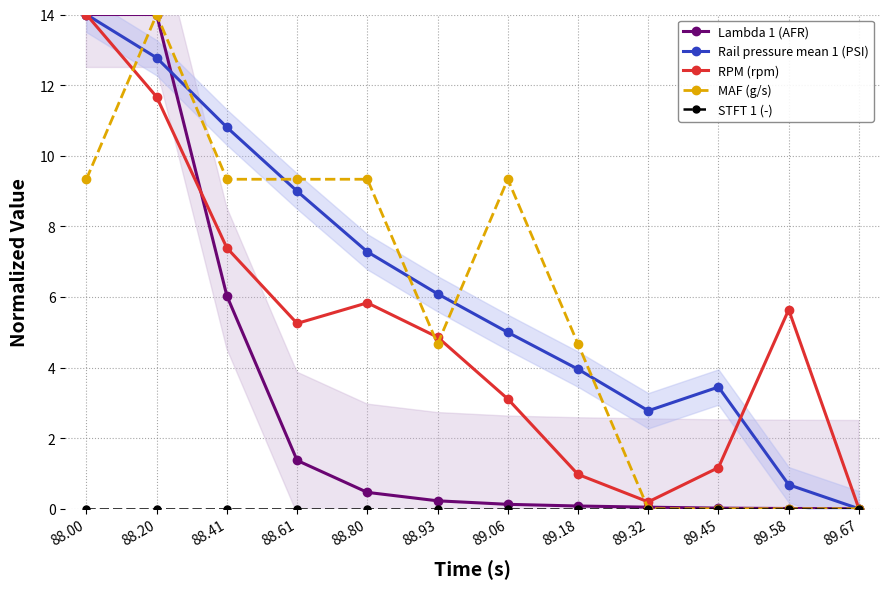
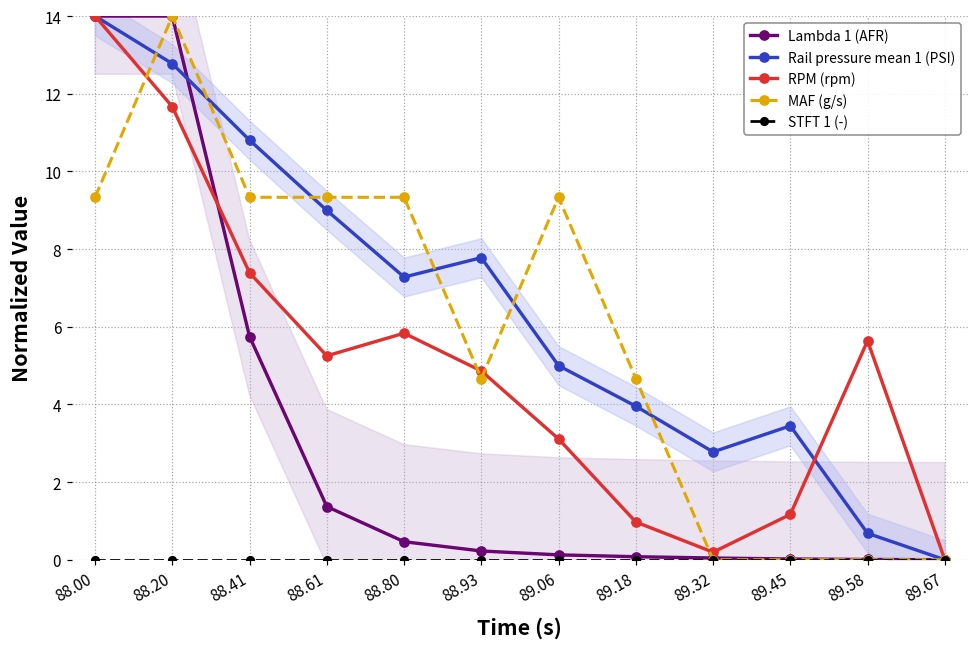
  {
    "Lambda 1 (AFR)": {
-     "88.41": 6.0,
+     "88.41": 5.7,
      "88.61": 1.4,
      "88.80": 0.5,
      "88.93": 0.2,
      "89.06": 0.1,
      "89.18": 0.1
    },
    "Rail pressure mean 1 (PSI)": {
      "88.20": 12.8,
      "88.41": 10.8,
      "88.61": 9.0,
      "88.80": 7.3,
-     "88.93": 6.1,
+     "88.93": 7.8,
      "89.06": 5.0,
      "89.18": 4.0,
      "89.32": 2.8,
      "89.45": 3.4,
      "89.58": 0.7
    },
    "RPM (rpm)": {
      "88.20": 11.7,
      "88.41": 7.4,
      "88.61": 5.3,
      "88.80": 5.8,
      "88.93": 4.9,
      "89.06": 3.1,
      "89.18": 1.0,
      "89.32": 0.2,
      "89.45": 1.2,
      "89.58": 5.6
    },
    "MAF (g/s)": {
      "88.00": 9.3,
      "88.41": 9.3,
      "88.61": 9.3,
      "88.80": 9.3,
      "88.93": 4.7,
      "89.06": 9.3,
      "89.18": 4.7
    },
    "STFT 1 (-)": {
      "88.00": 0.0,
      "88.20": 0.0,
      "88.41": 0.0,
      "88.61": 0.0,
      "88.80": 0.0,
      "88.93": 0.0,
      "89.06": 0.0,
      "89.18": 0.0
    }
  }
